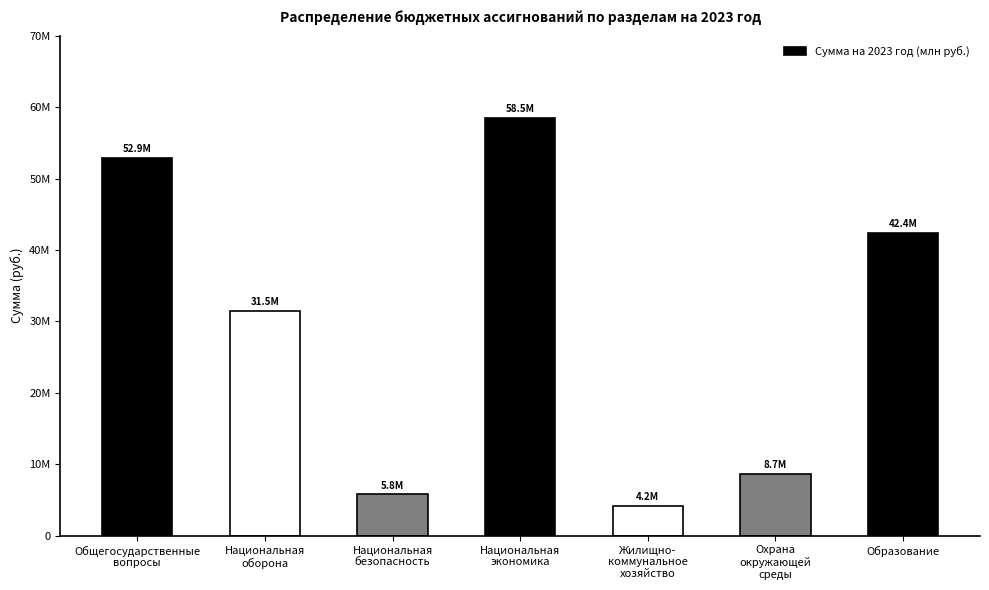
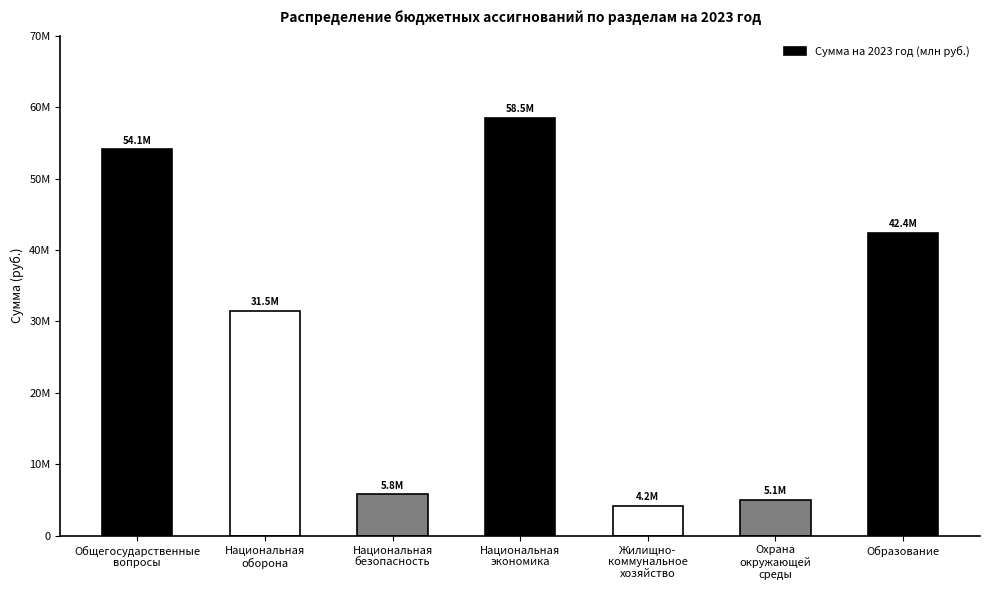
  {
-   "Общегосударственные вопросы": "52.9M",
+   "Общегосударственные вопросы": "54.1M",
    "Национальная оборона": "31.5M",
    "Национальная безопасность": "5.8M",
    "Национальная экономика": "58.5M",
    "Жилищно- коммунальное хозяйство": "4.2M",
-   "Охрана окружающей среды": "8.7M",
+   "Охрана окружающей среды": "5.1M",
    "Образование": "42.4M"
  }
